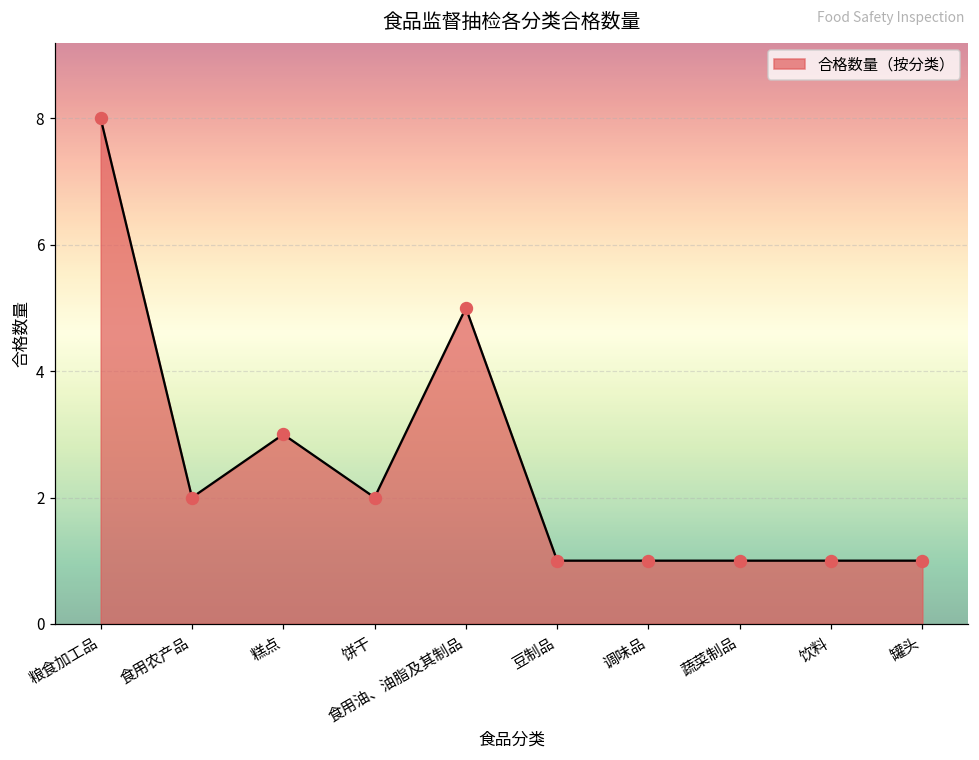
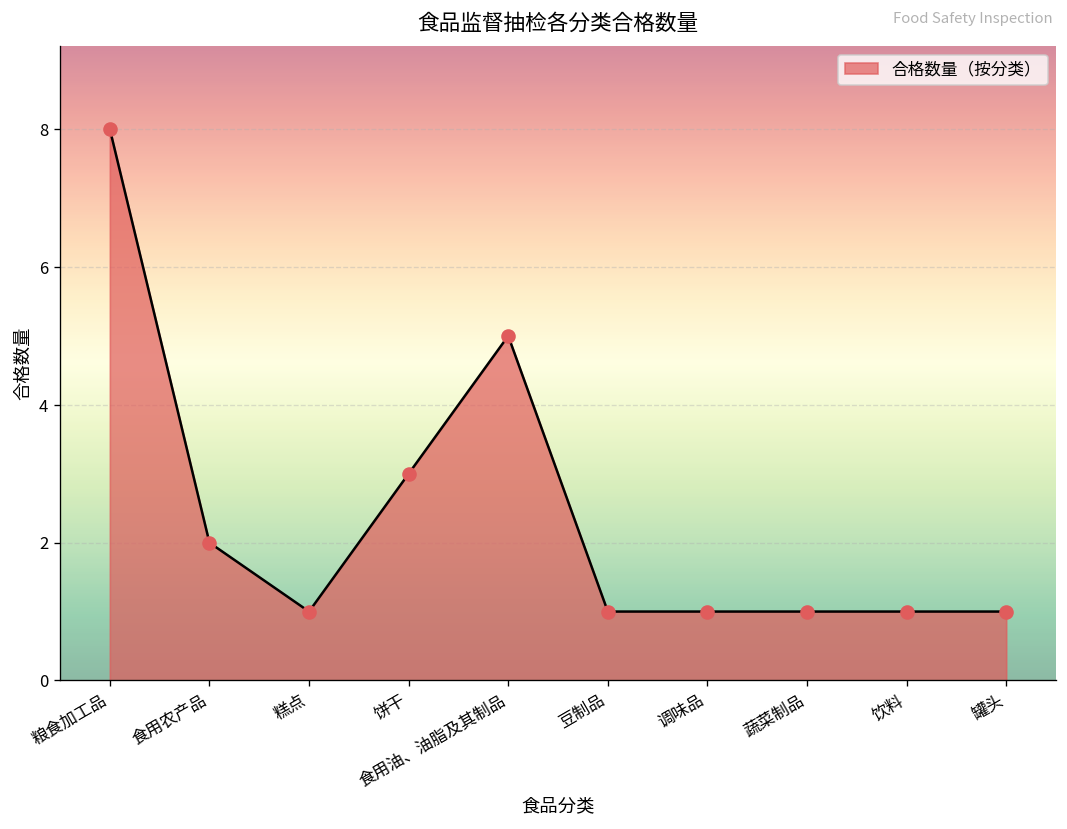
  {
    "粮食加工品": 8,
    "食用农产品": 2,
-   "糕点": 3,
-   "饼干": 2,
+   "糕点": 1,
+   "饼干": 3,
    "食用油、油脂及其制品": 5,
    "豆制品": 1,
    "调味品": 1,
    "蔬菜制品": 1,
    "饮料": 1,
    "罐头": 1
  }
